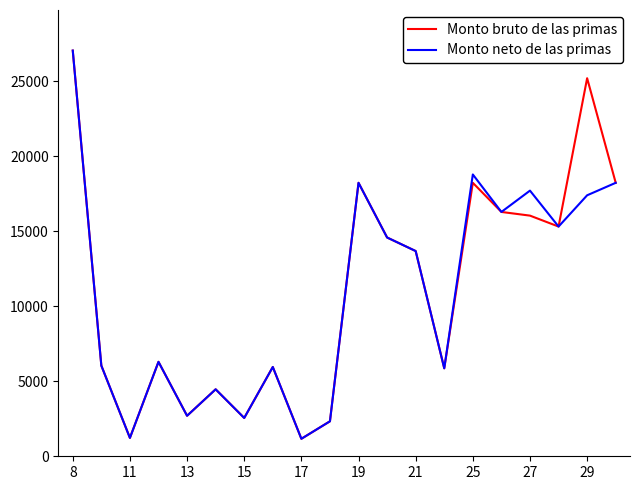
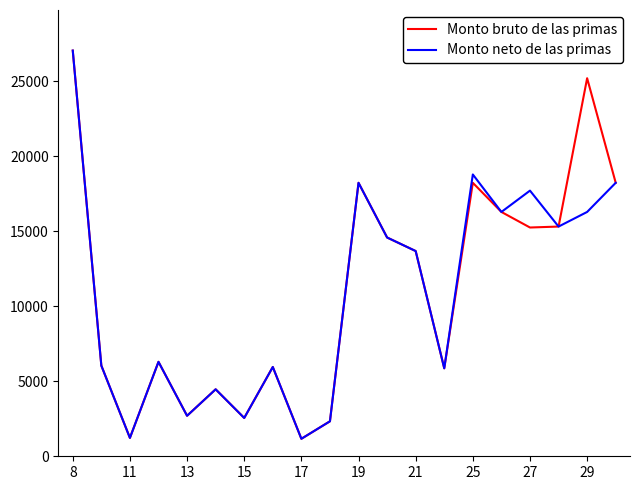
  {
    "Monto bruto de las primas": {
      "25": 18200,
-     "27": 16000,
+     "27": 15200,
      "29": 25200
    },
    "Monto neto de las primas": {
      "25": 18800,
      "27": 17700,
-     "29": 17400
+     "29": 16300
    }
  }
